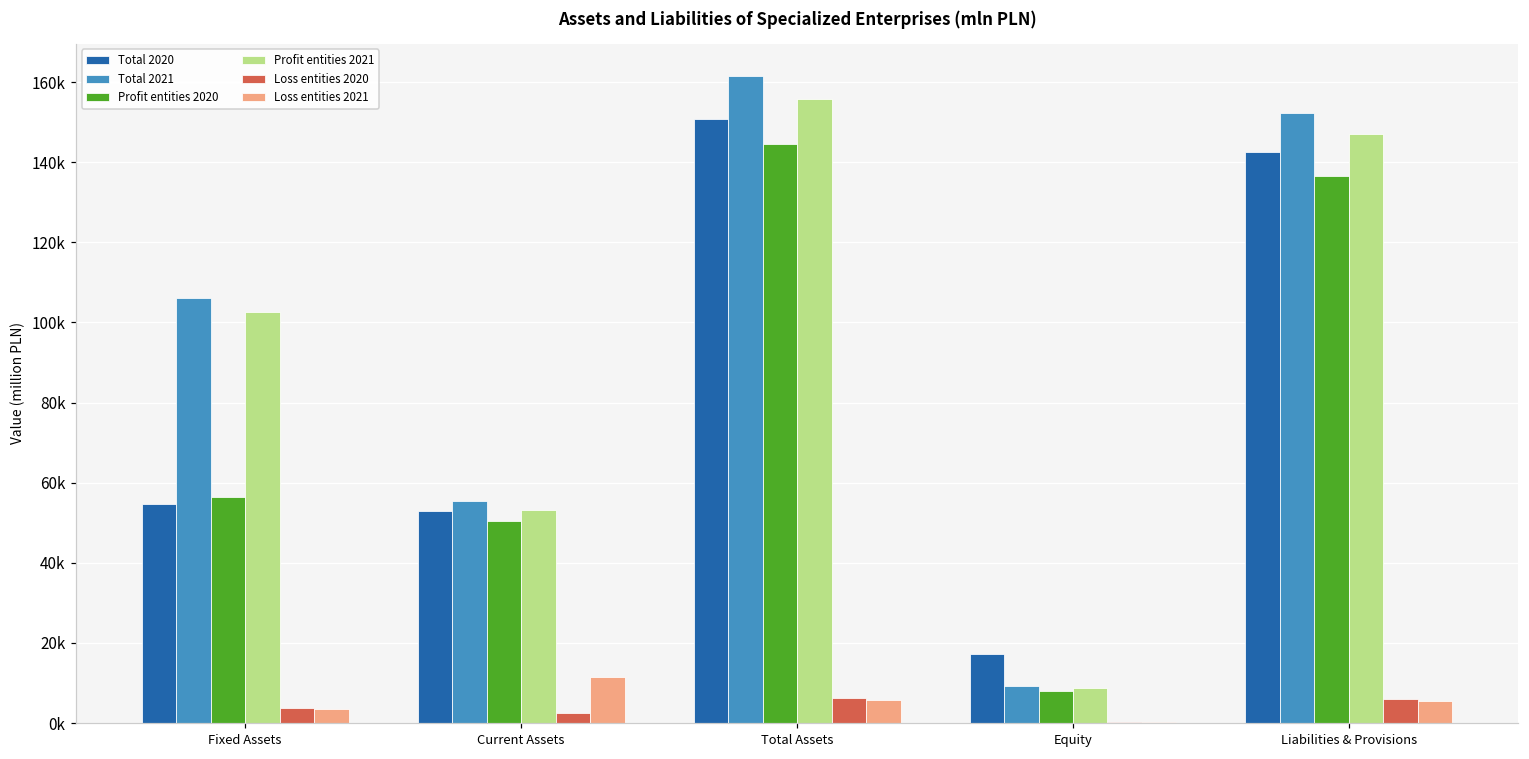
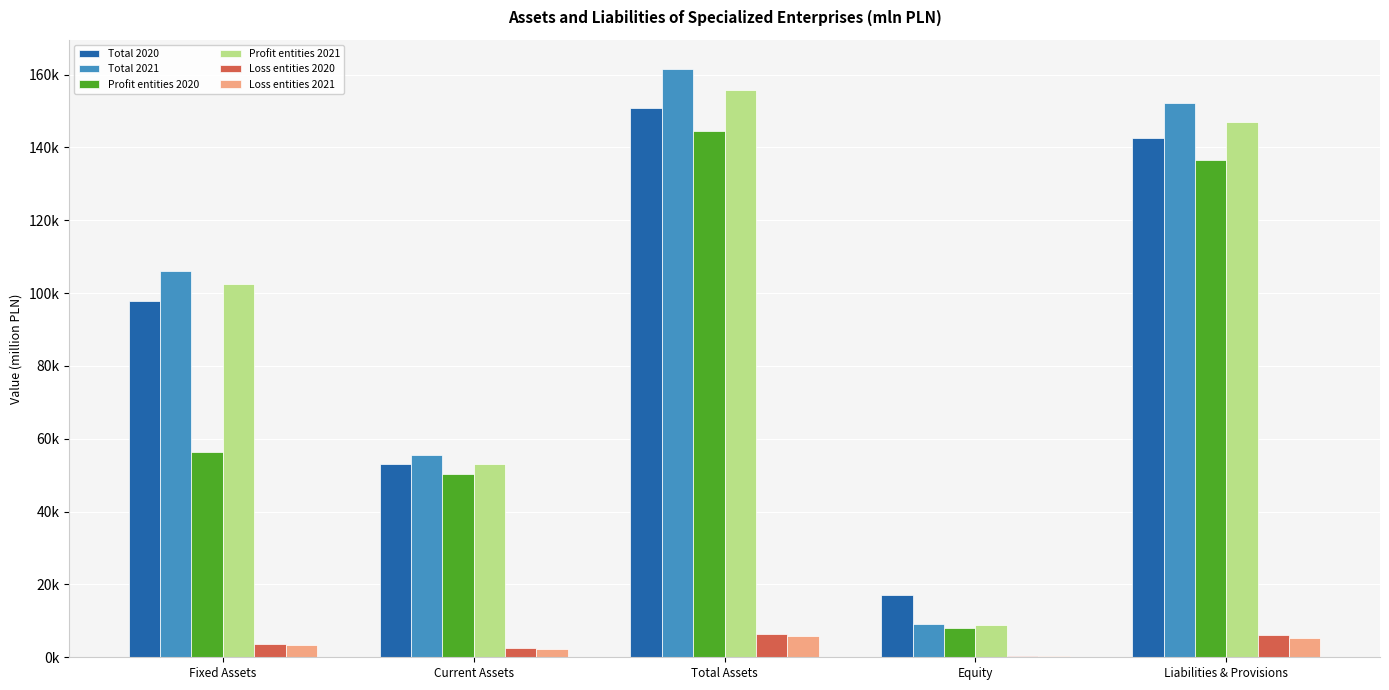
  {
    "Total 2020": {
-     "Fixed Assets": 55000,
+     "Fixed Assets": 98000,
      "Current Assets": 53000,
      "Total Assets": 151000,
      "Equity": 17000,
      "Liabilities & Provisions": 142000
    },
    "Total 2021": {
      "Fixed Assets": 106000,
      "Current Assets": 56000,
      "Total Assets": 162000,
      "Equity": 9000,
      "Liabilities & Provisions": 152000
    },
    "Profit entities 2020": {
      "Fixed Assets": 56000,
      "Current Assets": 50000,
      "Total Assets": 145000,
      "Equity": 8000,
      "Liabilities & Provisions": 137000
    },
    "Profit entities 2021": {
      "Fixed Assets": 103000,
      "Current Assets": 53000,
      "Total Assets": 156000,
      "Equity": 9000,
      "Liabilities & Provisions": 147000
    },
    "Loss entities 2020": {
      "Fixed Assets": 4000,
      "Current Assets": 3000,
      "Total Assets": 6000,
      "Liabilities & Provisions": 6000
    },
    "Loss entities 2021": {
      "Fixed Assets": 3000,
-     "Current Assets": 12000,
+     "Current Assets": 2000,
      "Total Assets": 6000,
      "Liabilities & Provisions": 5000
    }
  }
